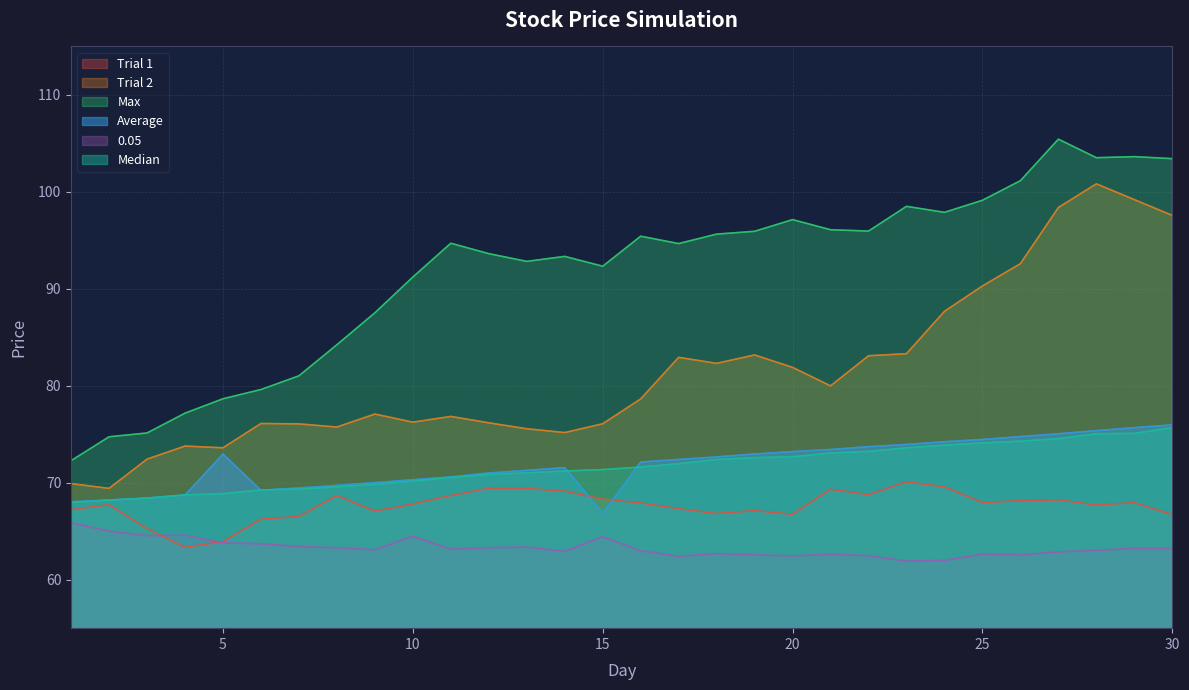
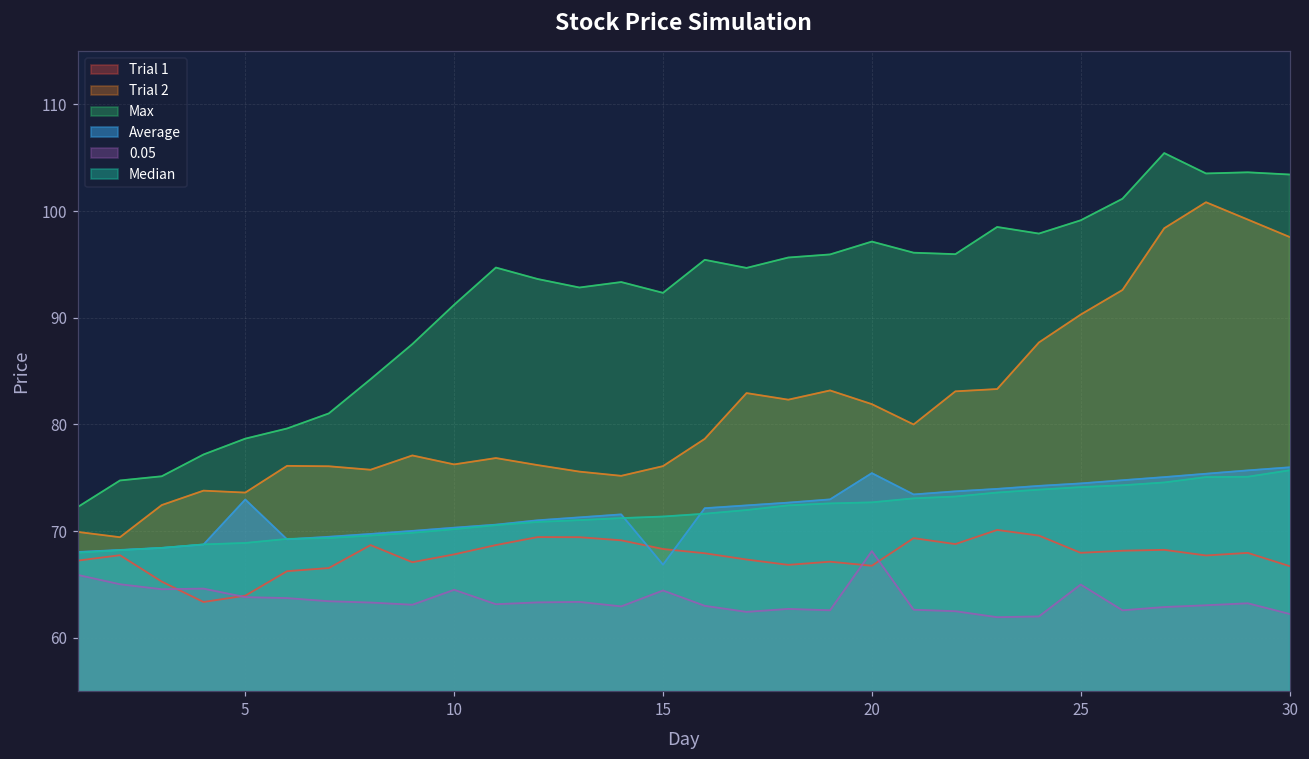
  {
    "Average": {
      "5": 73,
      "15": 67,
-     "20": 73,
+     "20": 75,
      "25": 74,
      "30": 76
    },
    "0.05": {
      "10": 64,
      "15": 64,
-     "20": 62,
-     "25": 63,
-     "30": 63
+     "20": 68,
+     "25": 65,
+     "30": 62
    }
  }
